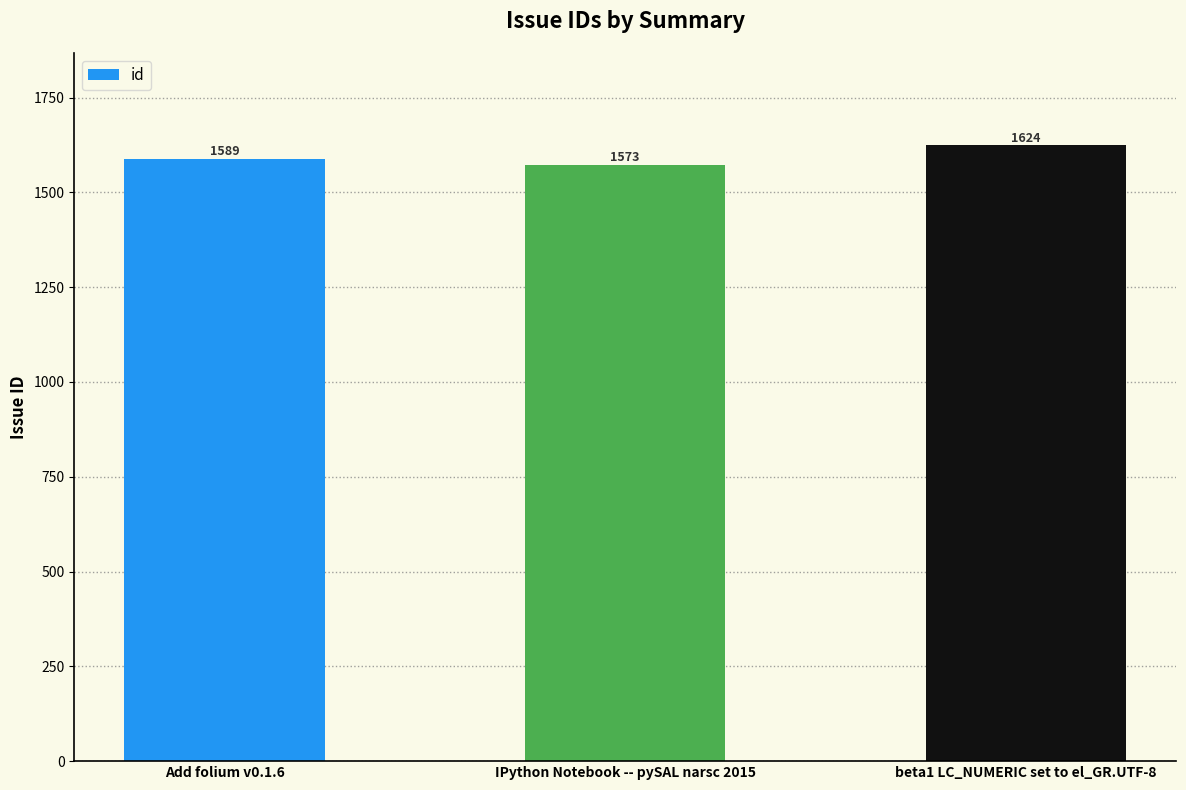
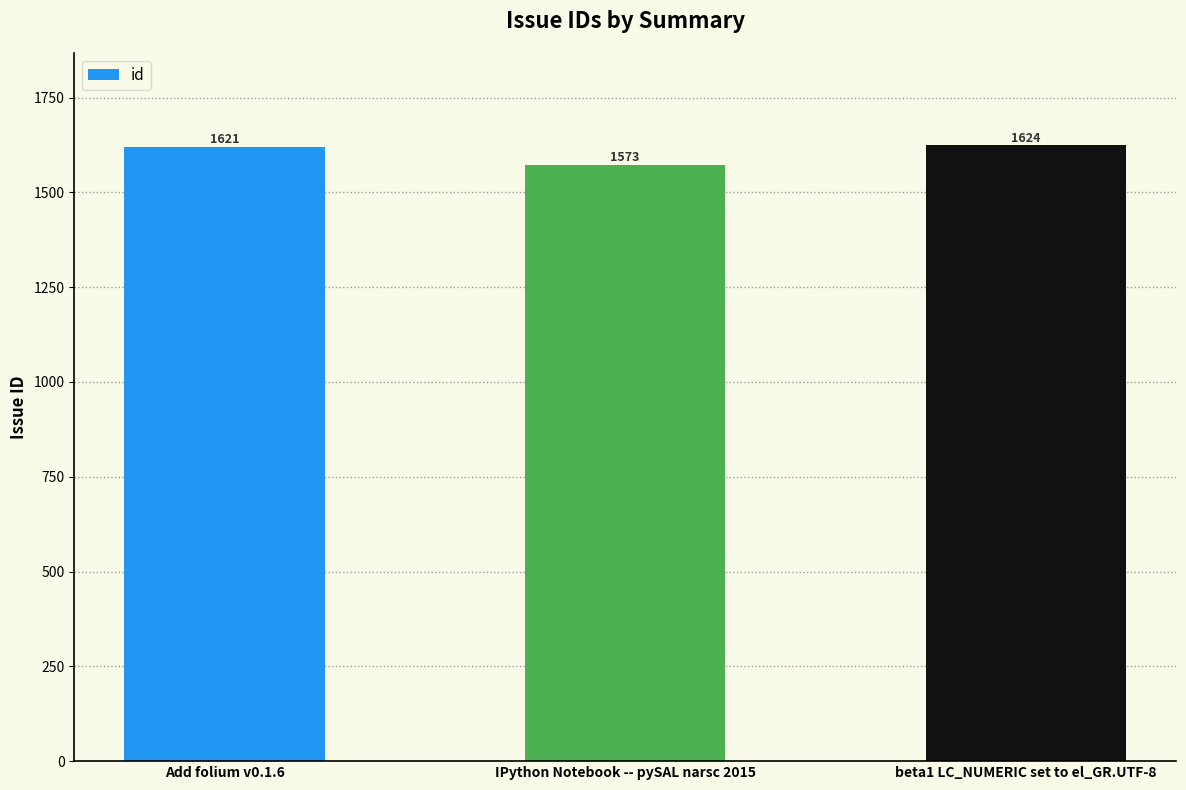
  {
-   "Add folium v0.1.6": 1589,
+   "Add folium v0.1.6": 1621,
    "IPython Notebook -- pySAL narsc 2015": 1573,
    "beta1 LC_NUMERIC set to el_GR.UTF-8": 1624
  }
